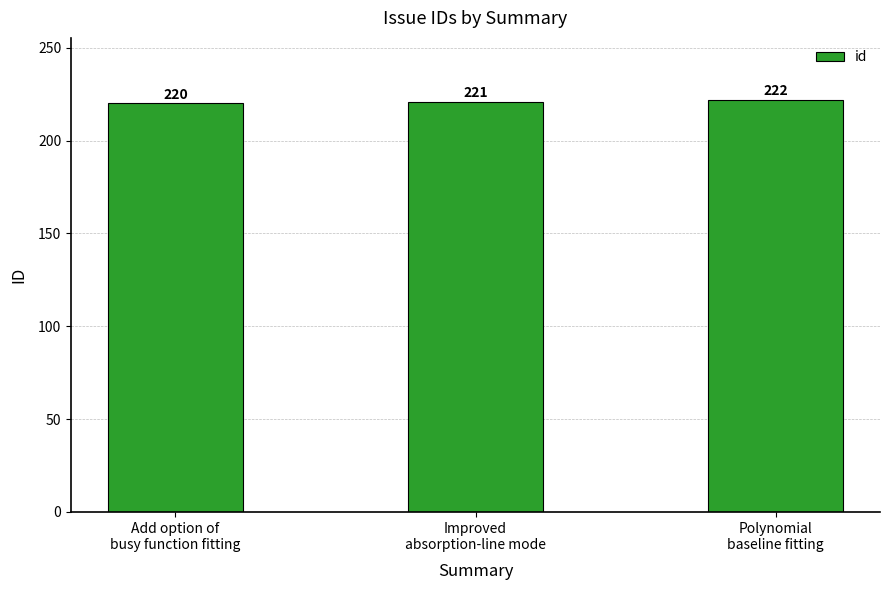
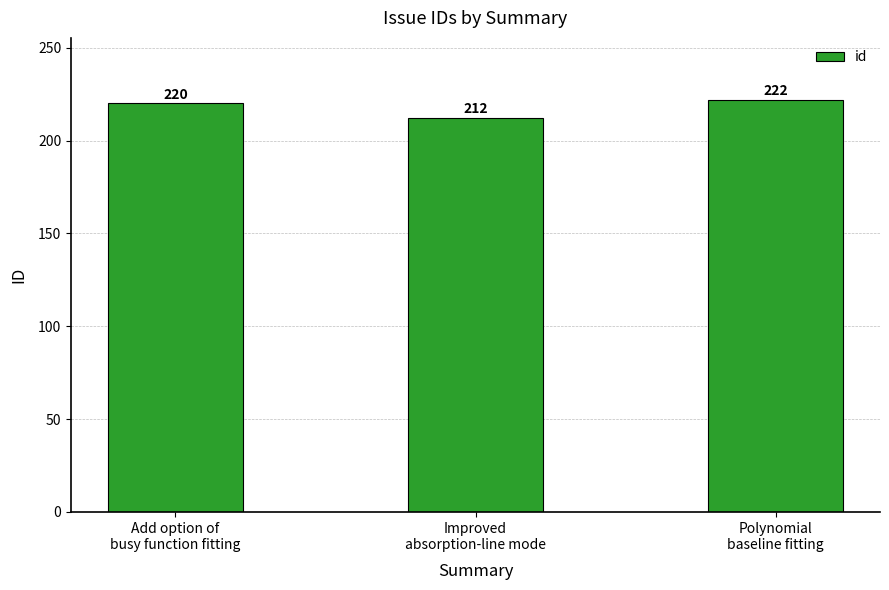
  {
    "Add option of busy function fitting": 220,
-   "Improved absorption-line mode": 221,
+   "Improved absorption-line mode": 212,
    "Polynomial baseline fitting": 222
  }
